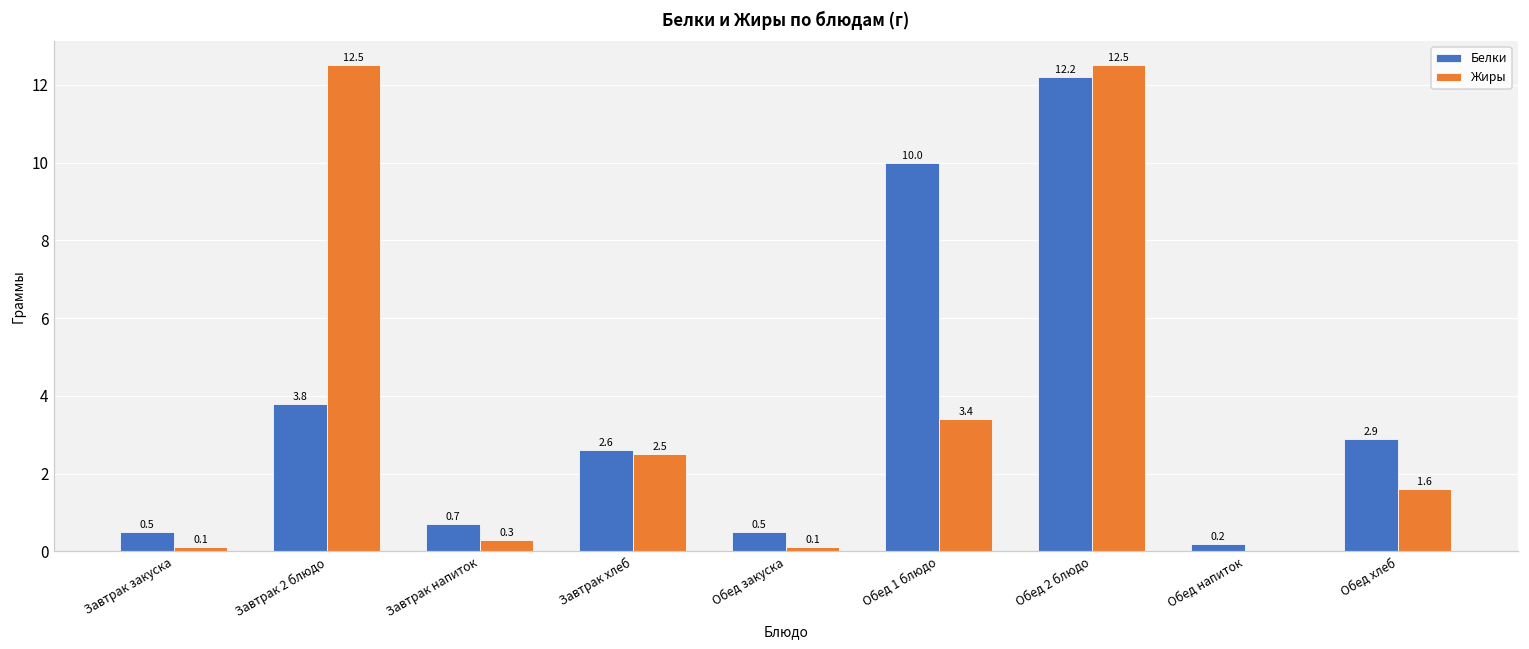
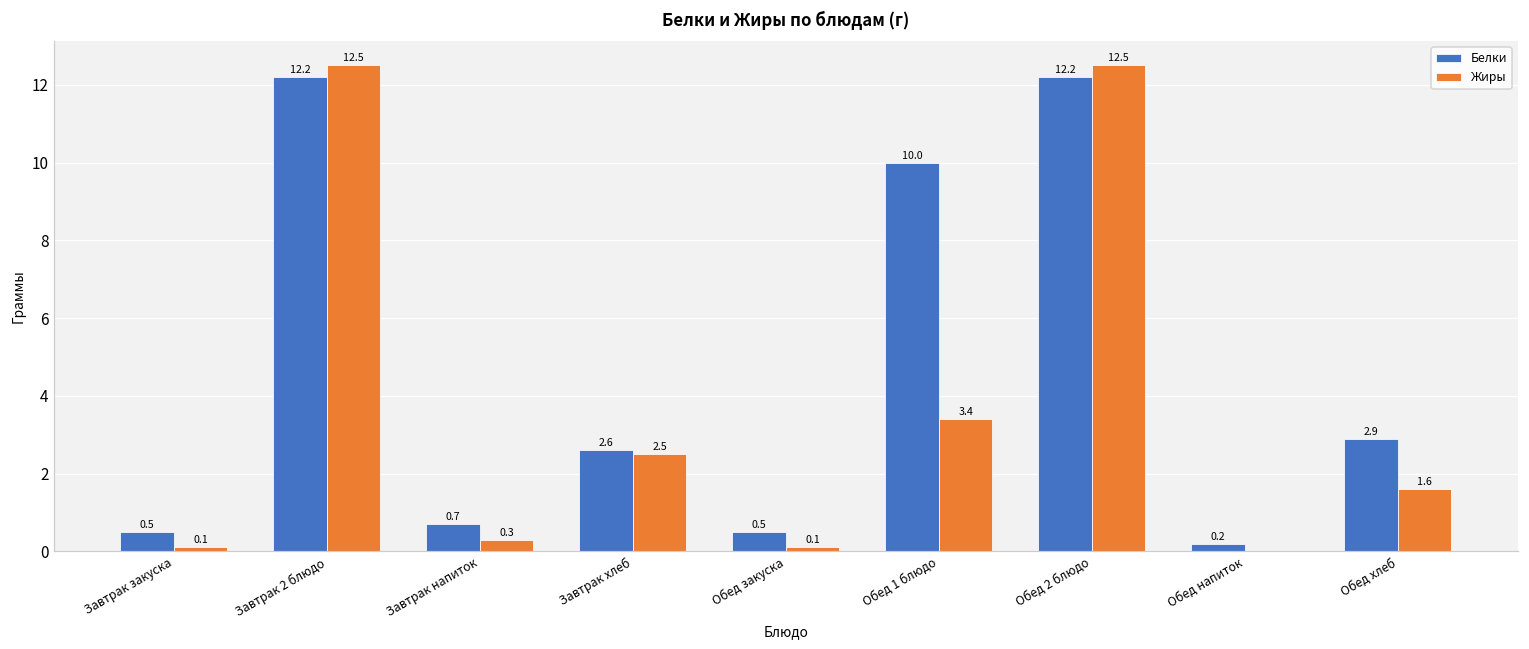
  {
    "Белки": {
      "Завтрак закуска": 0.5,
-     "Завтрак 2 блюдо": 3.8,
+     "Завтрак 2 блюдо": 12.2,
      "Завтрак напиток": 0.7,
      "Завтрак хлеб": 2.6,
      "Обед закуска": 0.5,
      "Обед 1 блюдо": 10.0,
      "Обед 2 блюдо": 12.2,
      "Обед напиток": 0.2,
      "Обед хлеб": 2.9
    },
    "Жиры": {
      "Завтрак закуска": 0.1,
      "Завтрак 2 блюдо": 12.5,
      "Завтрак напиток": 0.3,
      "Завтрак хлеб": 2.5,
      "Обед закуска": 0.1,
      "Обед 1 блюдо": 3.4,
      "Обед 2 блюдо": 12.5,
      "Обед хлеб": 1.6
    }
  }
